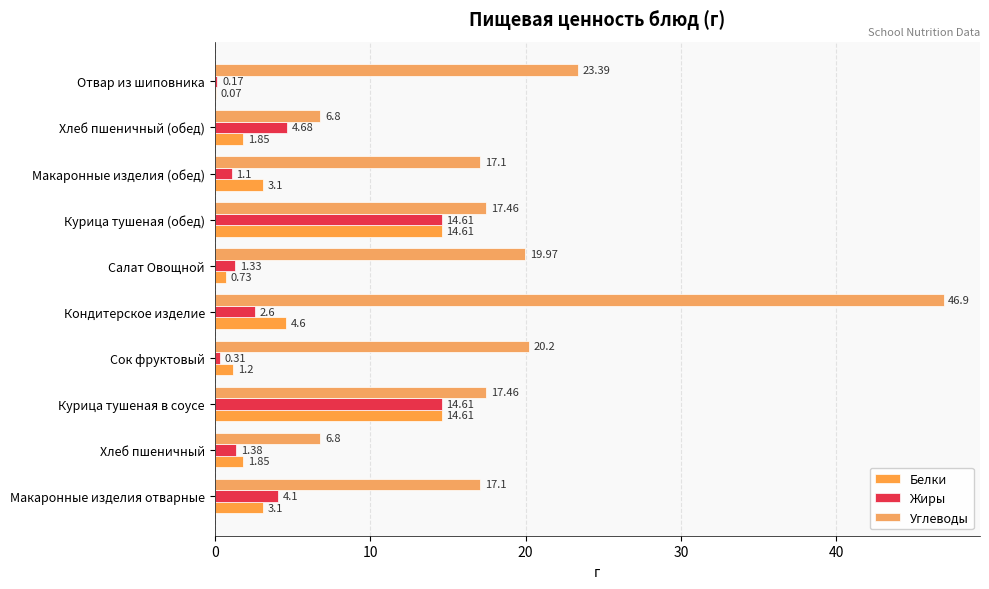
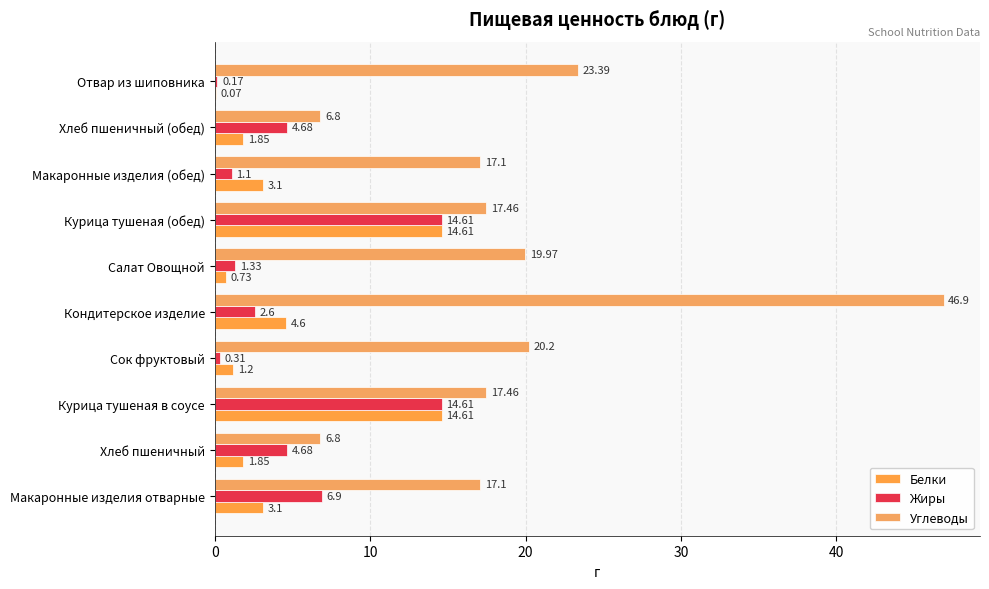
  {
    "Жиры": {
      "Отвар из шиповника": 0.17,
      "Хлеб пшеничный (обед)": 4.68,
      "Макаронные изделия (обед)": 1.1,
      "Курица тушеная (обед)": 14.61,
      "Салат Овощной": 1.33,
      "Кондитерское изделие": 2.6,
      "Сок фруктовый": 0.31,
      "Курица тушеная в соусе": 14.61,
-     "Хлеб пшеничный": 1.38,
-     "Макаронные изделия отварные": 4.1
+     "Хлеб пшеничный": 4.68,
+     "Макаронные изделия отварные": 6.9
    }
  }
